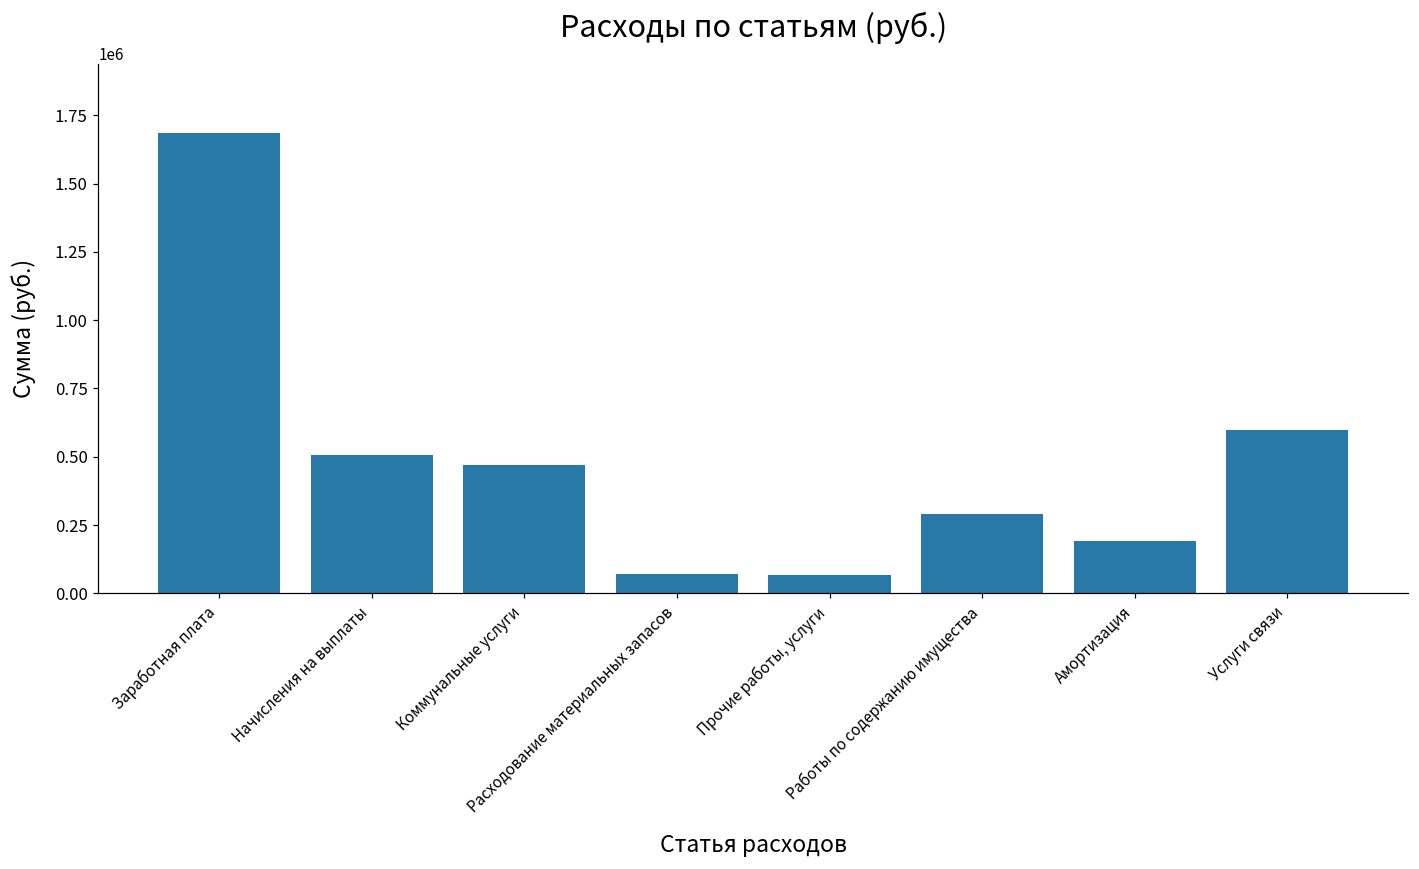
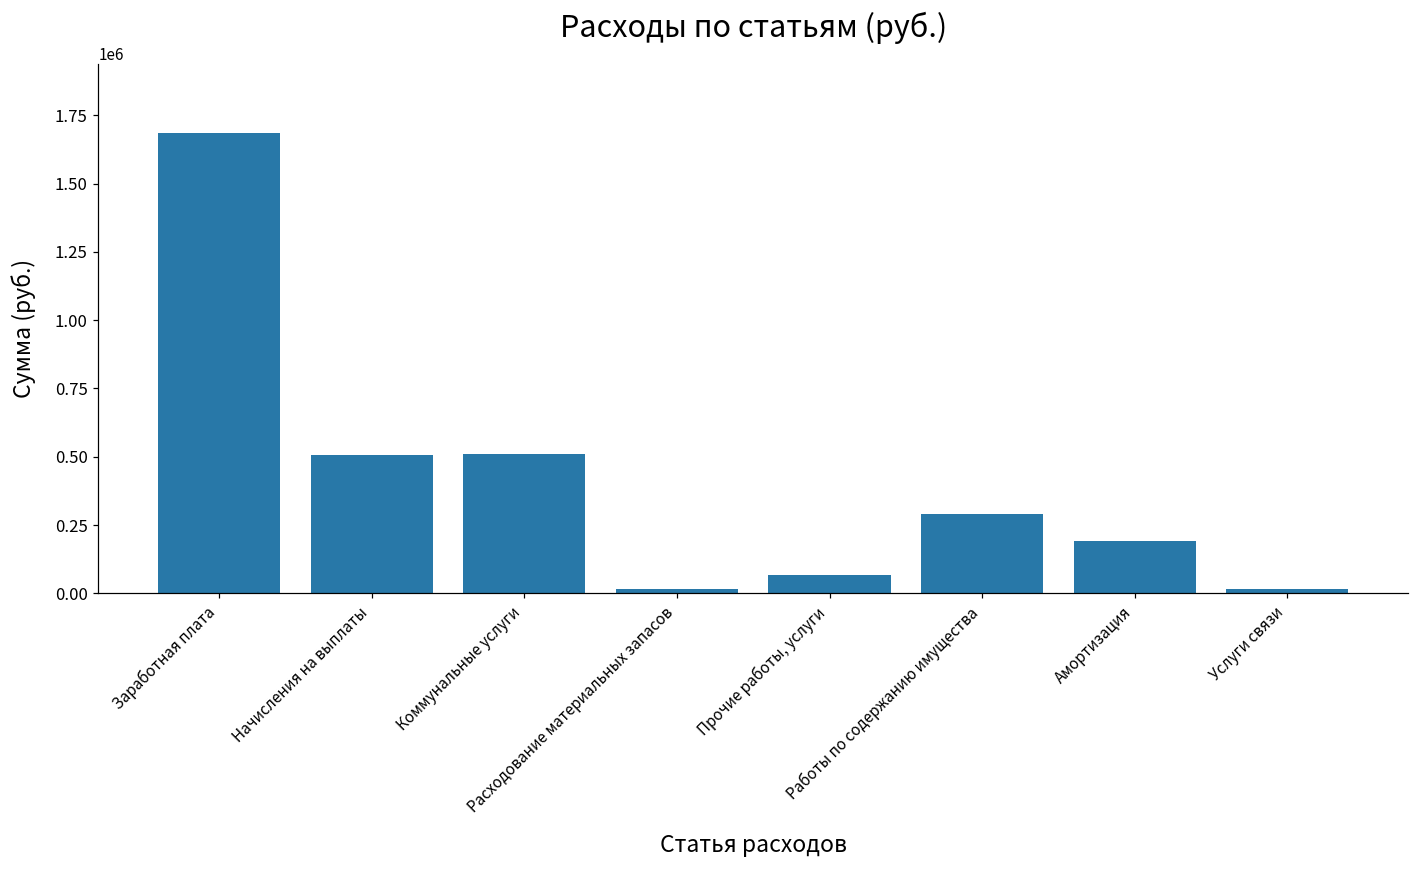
  {
    "Заработная плата": 1680000,
    "Начисления на выплаты": 510000,
-   "Коммунальные услуги": 470000,
-   "Расходование материальных запасов": 70000,
+   "Коммунальные услуги": 510000,
+   "Расходование материальных запасов": 20000,
    "Прочие работы, услуги": 70000,
    "Работы по содержанию имущества": 290000,
    "Амортизация": 190000,
-   "Услуги связи": 600000
+   "Услуги связи": 10000
  }
